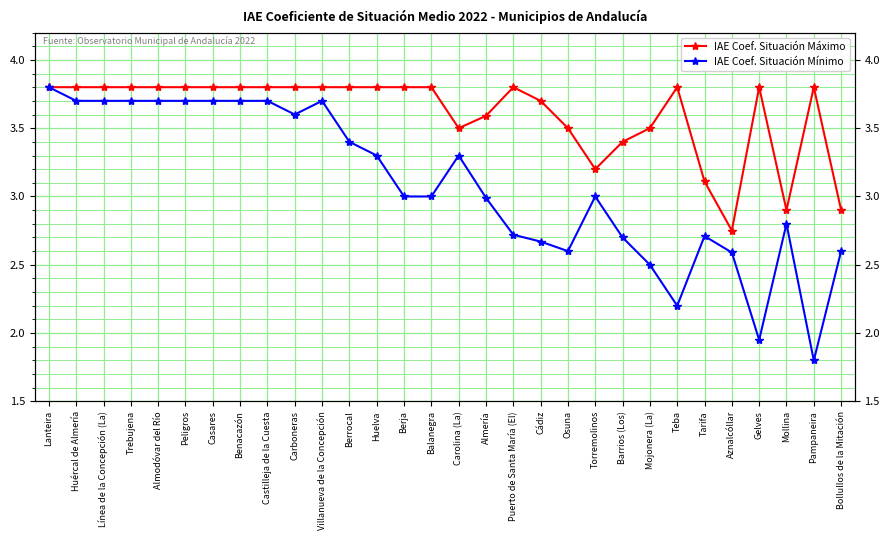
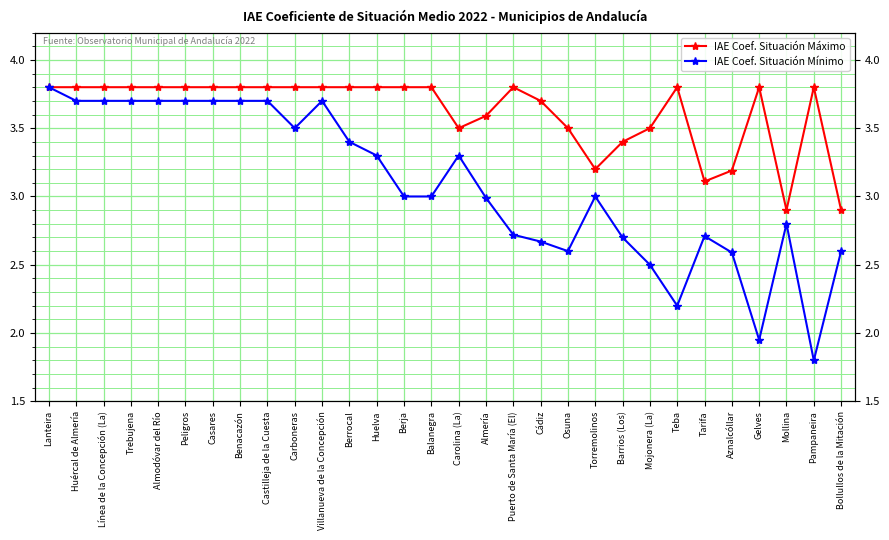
  {
    "IAE Coef. Situación Máximo": {
      "Huércal de Almería": 3.80,
      "Línea de la Concepción (La)": 3.80,
      "Trebujena": 3.80,
      "Almodóvar del Río": 3.80,
      "Peligros": 3.80,
      "Casares": 3.80,
      "Benacazón": 3.80,
      "Castilleja de la Cuesta": 3.80,
      "Carboneras": 3.80,
      "Villanueva de la Concepción": 3.80,
      "Berrocal": 3.80,
      "Huelva": 3.80,
      "Berja": 3.80,
      "Balanegra": 3.80,
      "Carolina (La)": 3.50,
      "Almería": 3.59,
      "Puerto de Santa María (El)": 3.80,
      "Cádiz": 3.70,
      "Osuna": 3.50,
      "Torremolinos": 3.20,
      "Barrios (Los)": 3.40,
      "Mojonera (La)": 3.50,
      "Teba": 3.80,
      "Tarifa": 3.11,
-     "Aznalcóllar": 2.75,
+     "Aznalcóllar": 3.19,
      "Gelves": 3.80,
      "Mollina": 2.90,
      "Pampaneira": 3.80,
      "Bollullos de la Mitación": 2.90
    },
    "IAE Coef. Situación Mínimo": {
      "Huércal de Almería": 3.7,
      "Línea de la Concepción (La)": 3.7,
      "Trebujena": 3.7,
      "Almodóvar del Río": 3.7,
      "Peligros": 3.7,
      "Casares": 3.7,
      "Benacazón": 3.7,
      "Castilleja de la Cuesta": 3.7,
-     "Carboneras": 3.6,
+     "Carboneras": 3.5,
      "Villanueva de la Concepción": 3.7,
      "Berrocal": 3.4,
      "Huelva": 3.3,
      "Berja": 3.0,
      "Balanegra": 3.0,
      "Carolina (La)": 3.3,
      "Almería": 3.0,
      "Puerto de Santa María (El)": 2.72,
      "Cádiz": 2.67,
      "Osuna": 2.6,
      "Torremolinos": 3.0,
      "Barrios (Los)": 2.7,
      "Mojonera (La)": 2.5,
      "Teba": 2.2,
      "Tarifa": 2.7,
      "Aznalcóllar": 2.6,
      "Gelves": 1.95,
      "Mollina": 2.8,
      "Pampaneira": 1.8,
      "Bollullos de la Mitación": 2.6
    }
  }
